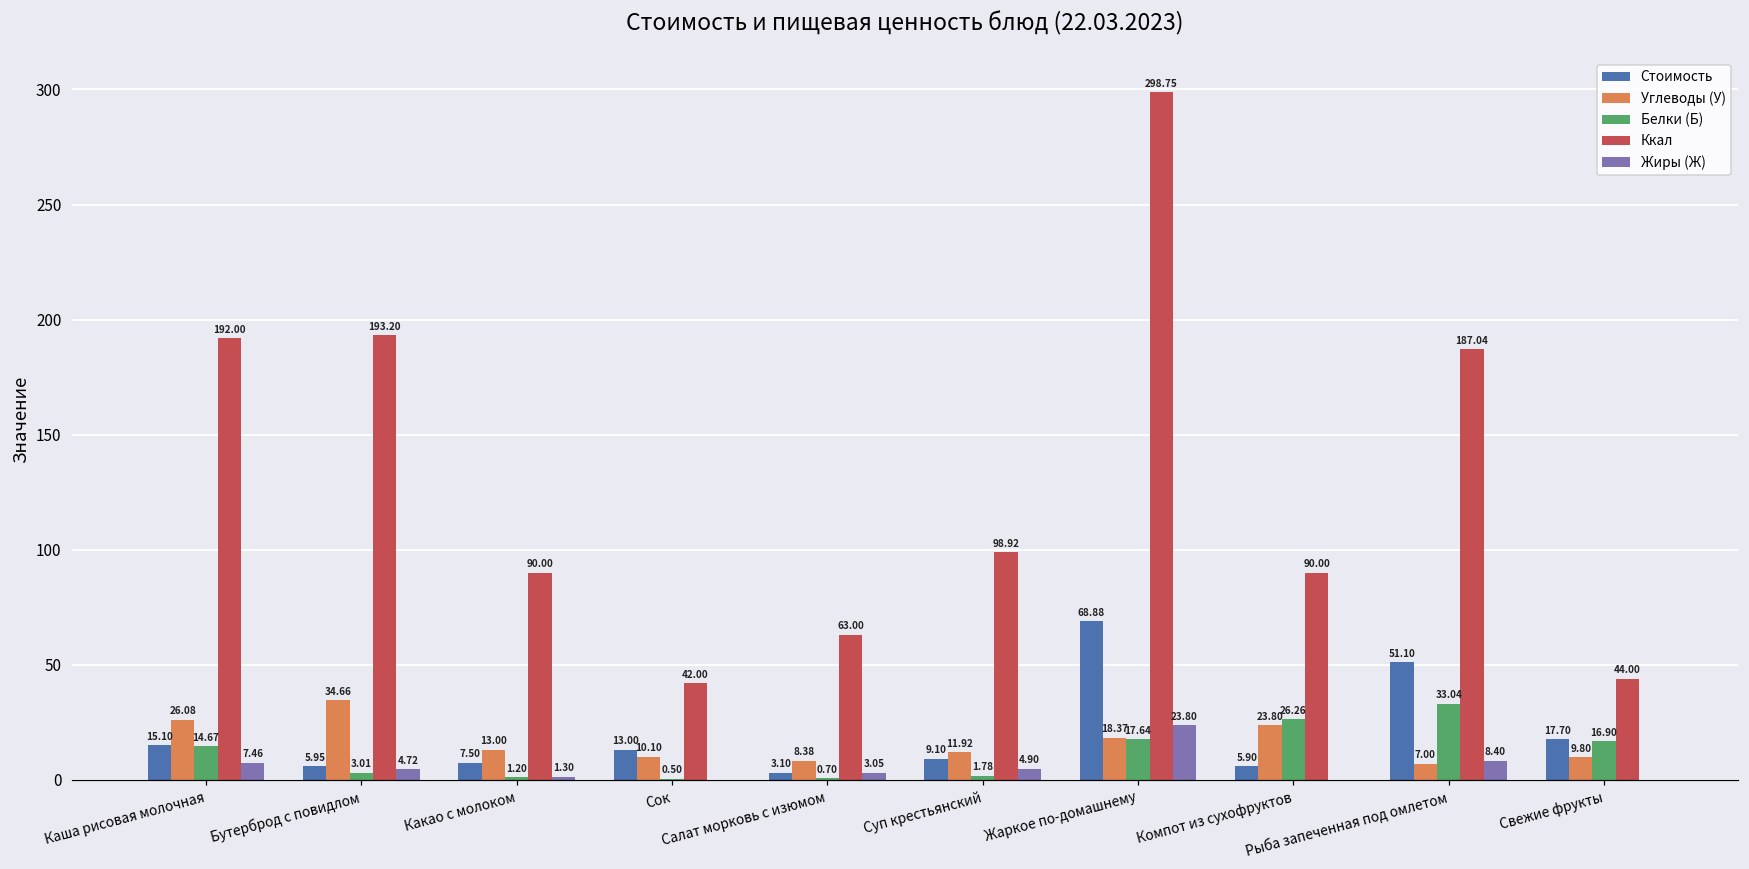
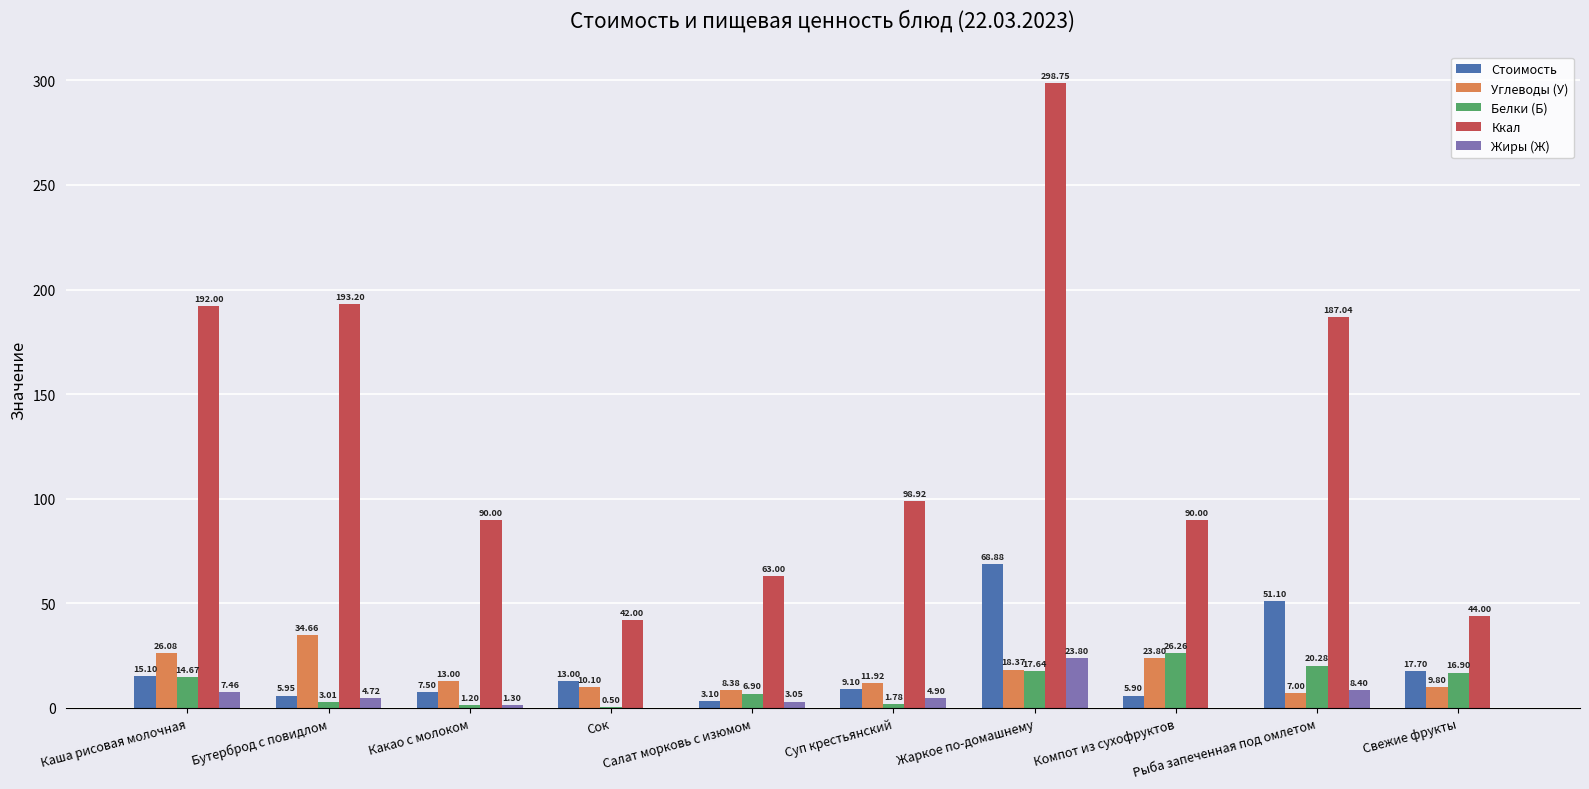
  {
    "Белки (Б)": {
      "Каша рисовая молочная": 14.67,
      "Бутерброд с повидлом": 3.01,
      "Какао с молоком": 1.20,
      "Сок": 0.50,
-     "Салат морковь с изюмом": 0.70,
+     "Салат морковь с изюмом": 6.90,
      "Суп крестьянский": 1.78,
      "Жаркое по-домашнему": 17.64,
      "Компот из сухофруктов": 26.26,
-     "Рыба запеченная под омлетом": 33.04,
+     "Рыба запеченная под омлетом": 20.28,
      "Свежие фрукты": 16.90
    }
  }
